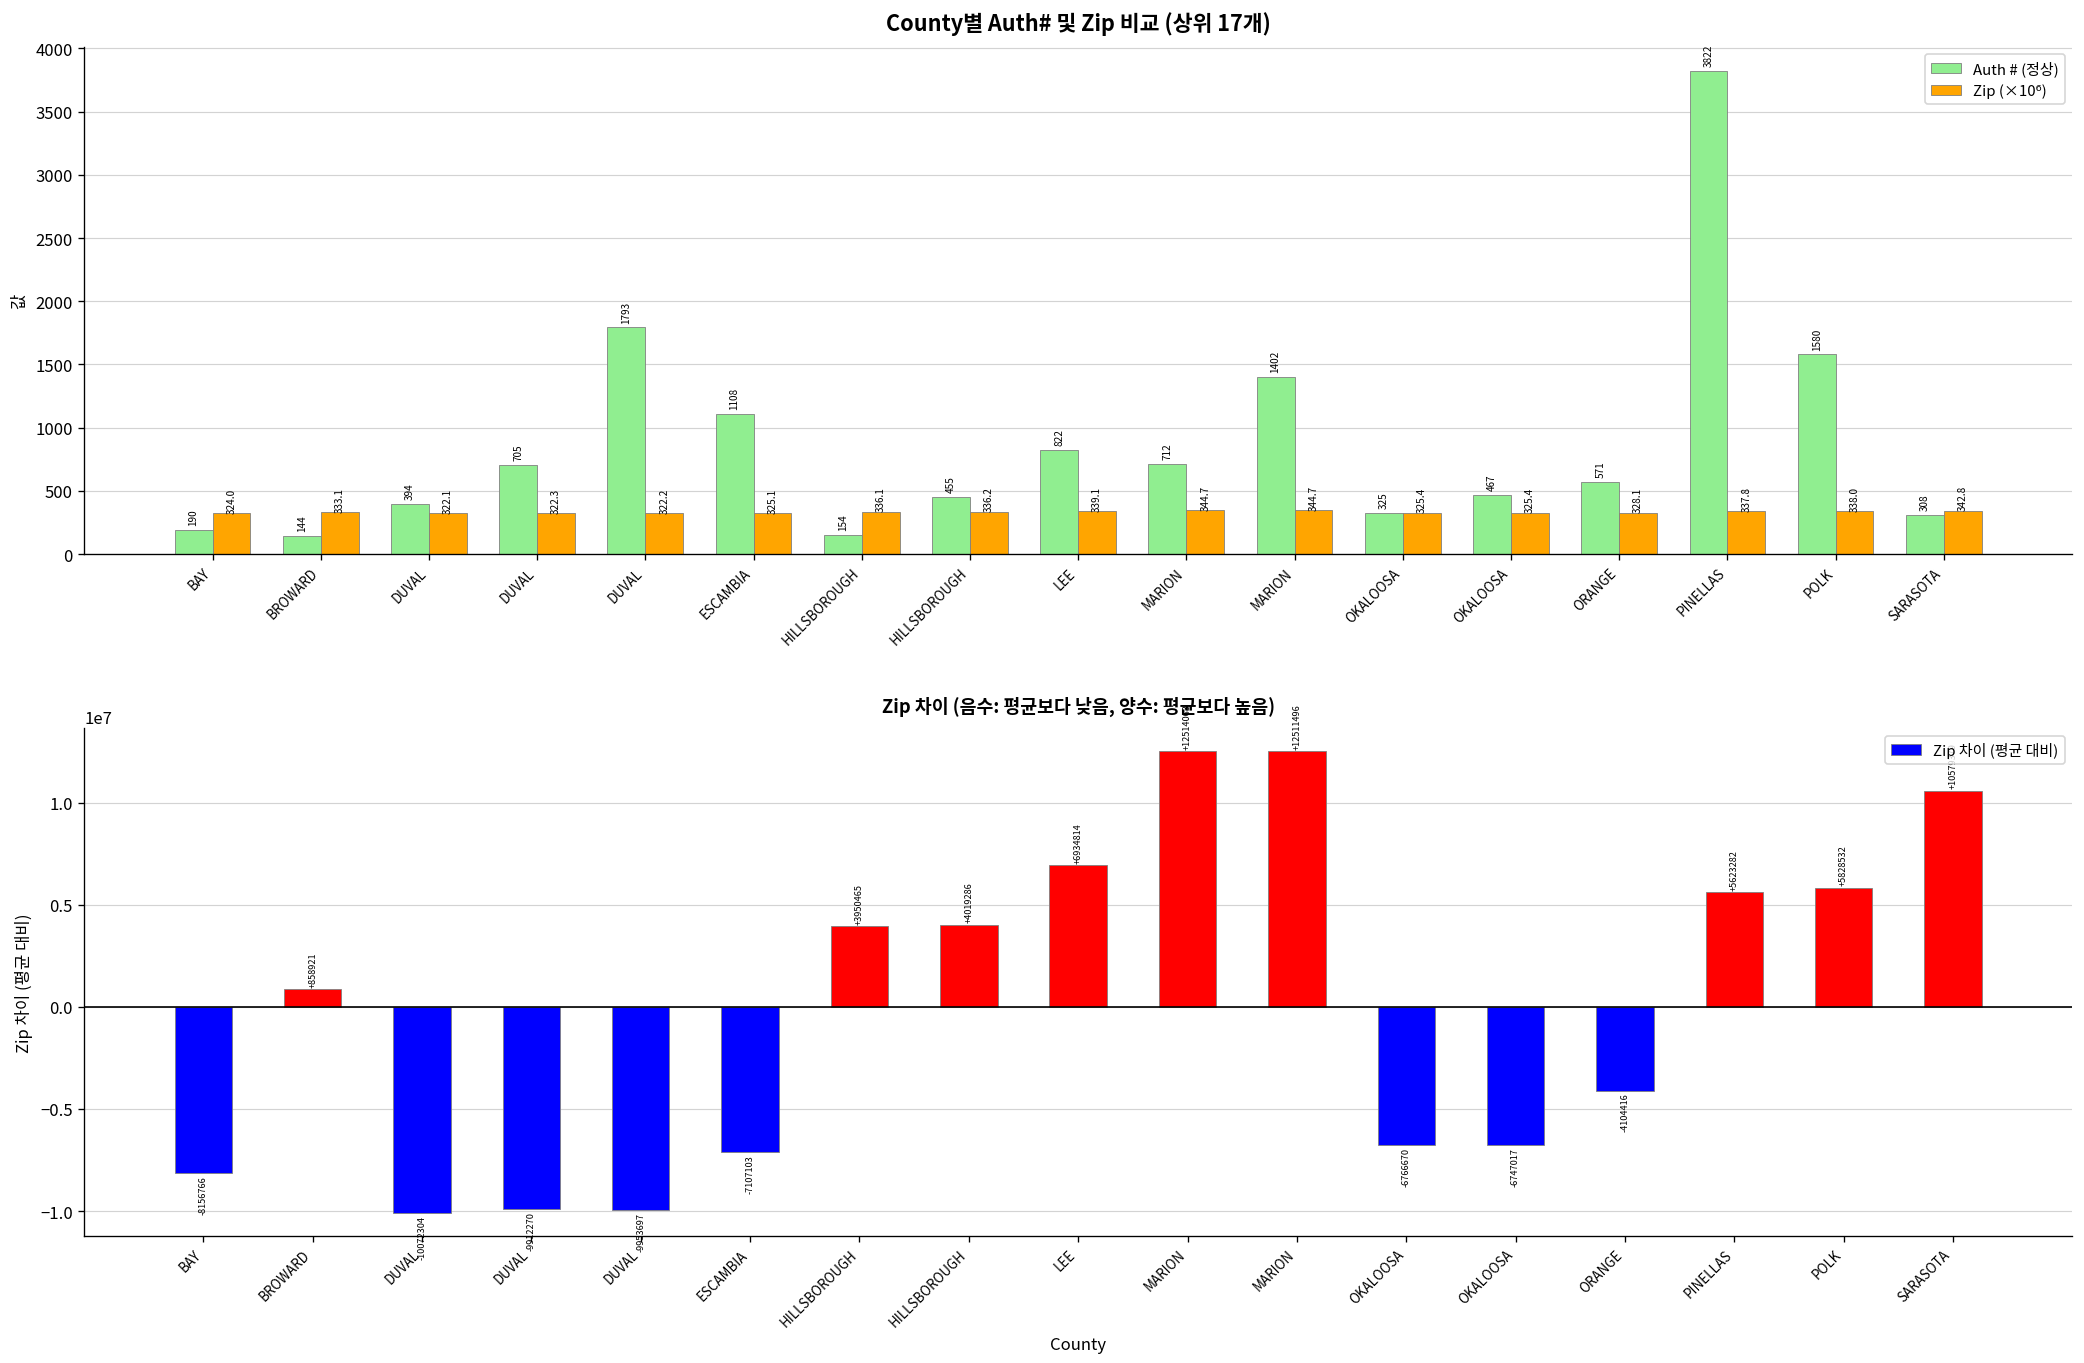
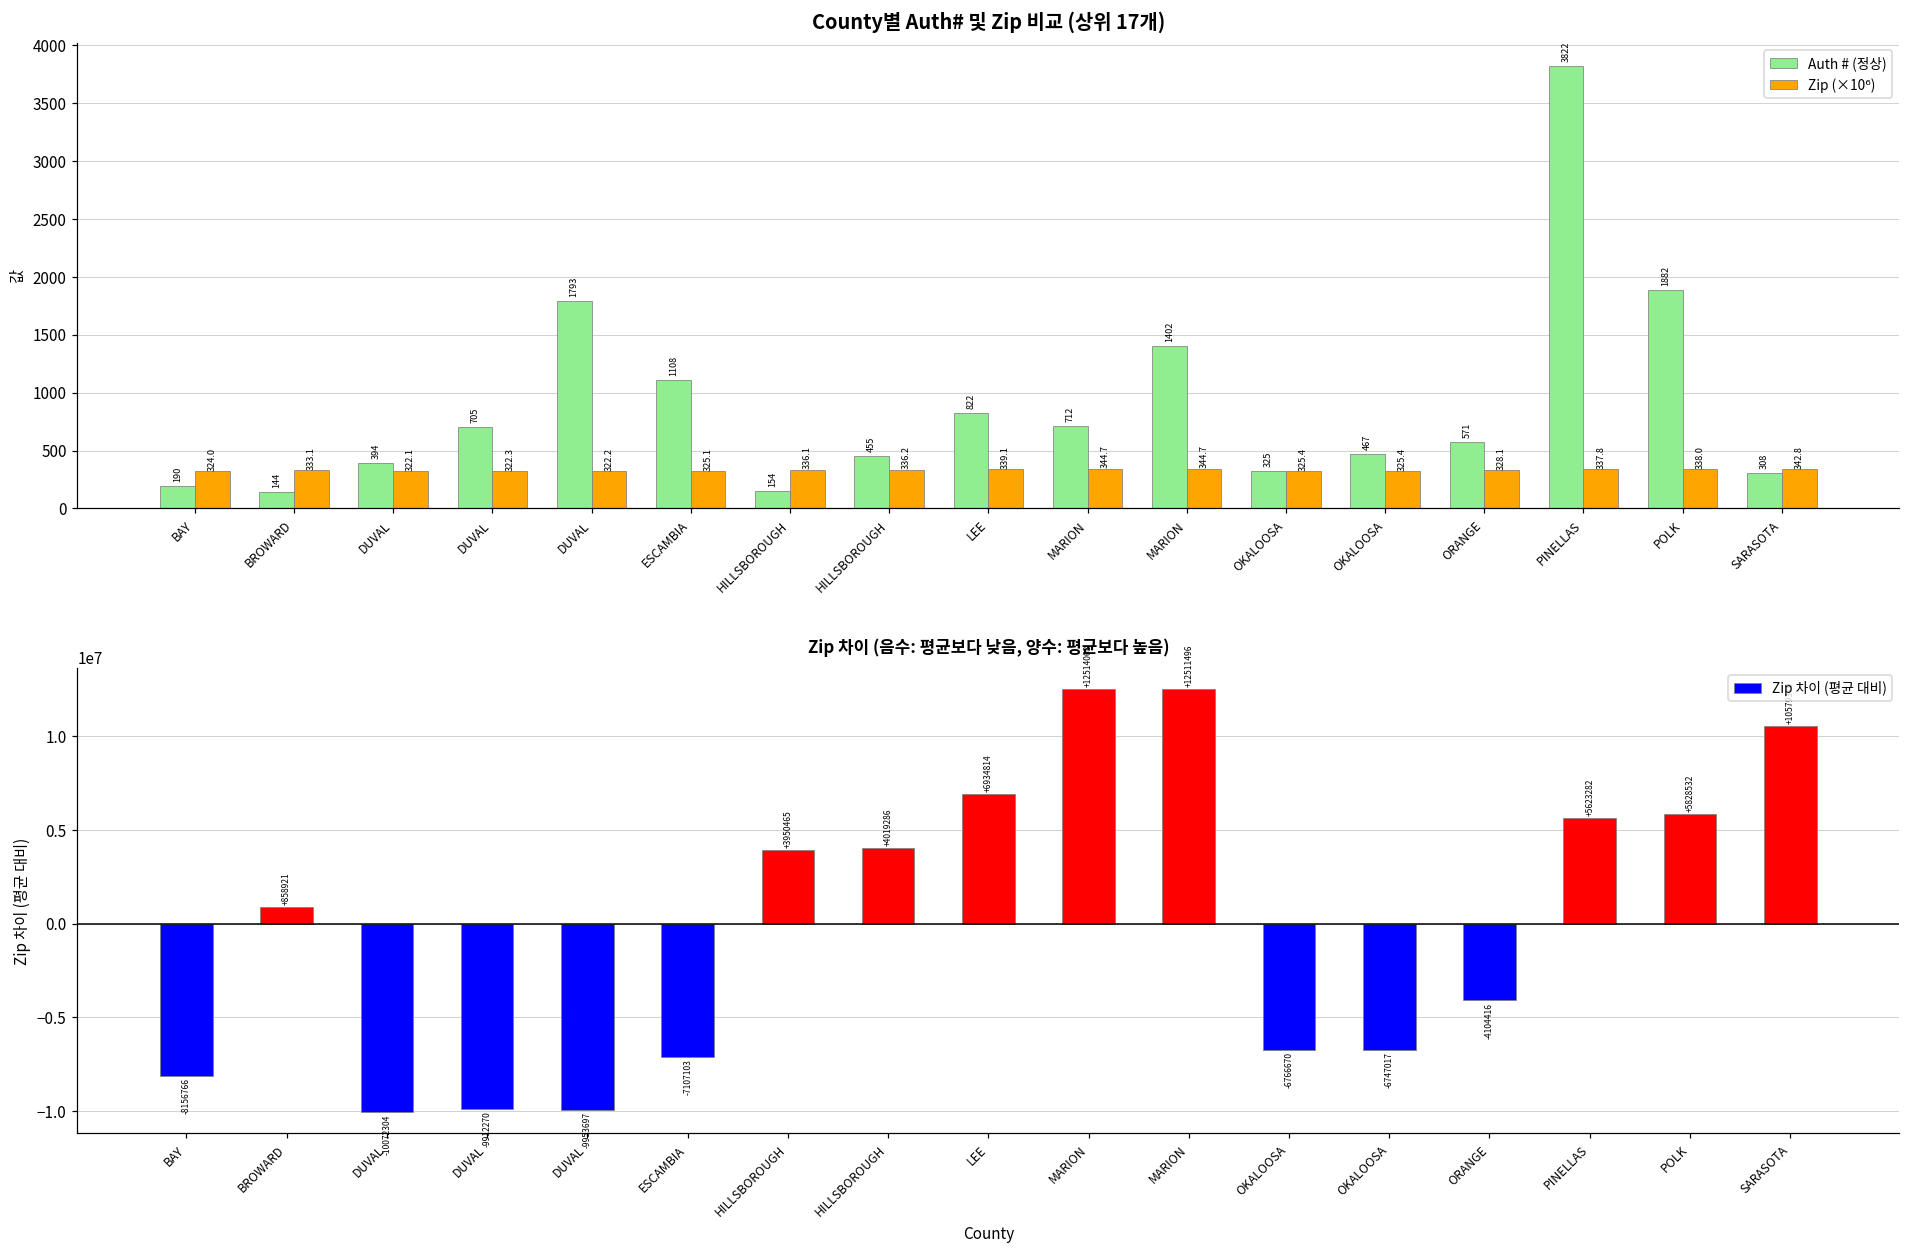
  {
    "County별 Auth# 및 Zip 비교 (상위 17개)": {
      "Auth # (정상)": {
        "BAY": "190",
        "BROWARD": "144",
        "ESCAMBIA": "1108",
        "LEE": "822",
        "ORANGE": "571",
        "PINELLAS": "3822",
-       "POLK": "1580",
+       "POLK": "1882",
        "SARASOTA": "308"
      },
      "Zip (×10⁶)": {
        "BAY": "324.0",
        "BROWARD": "333.1",
        "ESCAMBIA": "325.1",
        "LEE": "339.1",
        "ORANGE": "328.1",
        "PINELLAS": "337.8",
        "POLK": "338.0",
        "SARASOTA": "342.8"
      }
    },
    "Zip 차이 (음수: 평균보다 낮음, 양수: 평균보다 높음)": {
      "BAY": "-8156766",
      "BROWARD": "+858921",
      "ESCAMBIA": "-7107103",
      "LEE": "+6934814",
      "ORANGE": "-4104416",
      "PINELLAS": "+5623282",
      "POLK": "+5828532"
    }
  }
